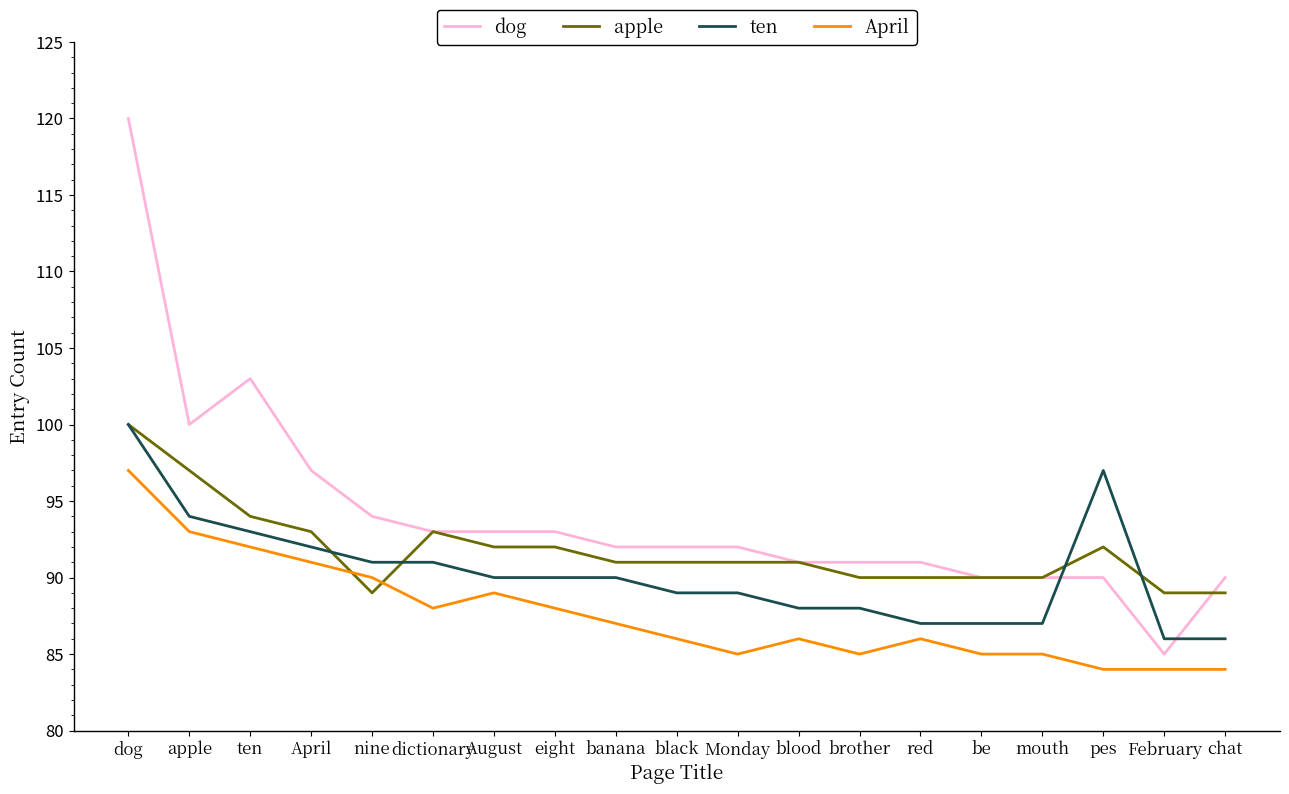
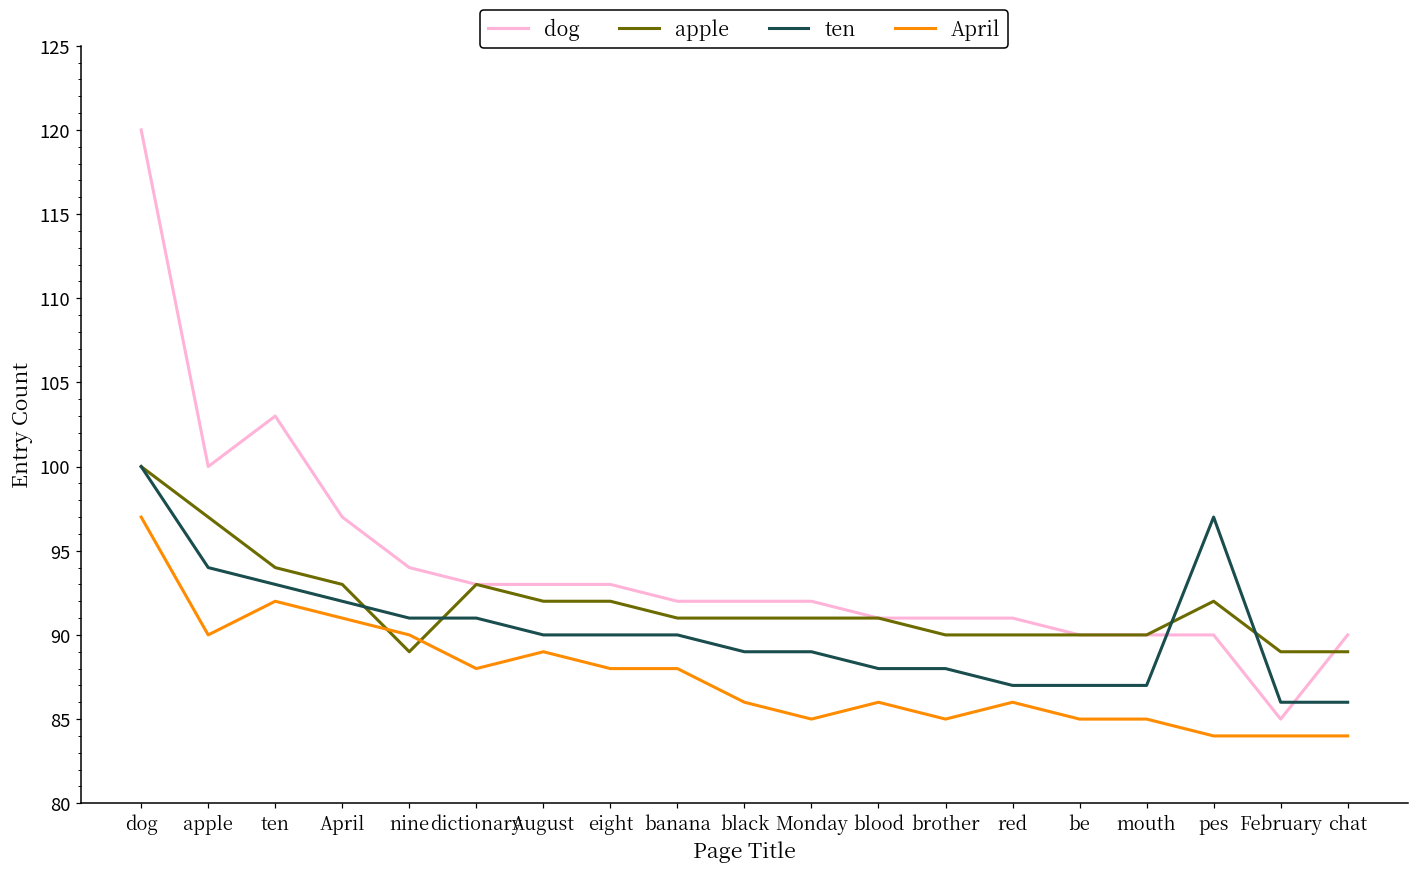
  {
    "dog": {
      "dog": 120,
      "apple": 100,
      "ten": 103,
      "April": 97,
      "nine": 94,
      "eight": 93,
      "banana": 92,
      "black": 92,
      "Monday": 92,
      "brother": 91,
      "red": 91,
      "pes": 90,
      "February": 85,
      "chat": 90
    },
    "apple": {
      "apple": 97,
      "ten": 94,
      "April": 93,
      "nine": 89,
      "eight": 92,
      "banana": 91,
      "black": 91,
      "Monday": 91,
      "brother": 90,
      "red": 90,
      "pes": 92,
      "February": 89,
      "chat": 89
    },
    "ten": {
      "apple": 94,
      "ten": 93,
      "April": 92,
      "nine": 91,
      "dictionary": 91,
      "eight": 90,
      "banana": 90,
      "black": 89,
      "Monday": 89,
      "blood": 88,
      "brother": 88,
      "red": 87,
      "be": 87,
      "mouth": 87,
      "pes": 97,
      "February": 86,
      "chat": 86
    },
    "April": {
      "dog": 97,
-     "apple": 93,
+     "apple": 90,
      "ten": 92,
      "April": 91,
      "nine": 90,
      "dictionary": 88,
      "eight": 88,
-     "banana": 87,
+     "banana": 88,
      "black": 86,
      "Monday": 85,
      "blood": 86,
      "brother": 85,
      "red": 86,
      "be": 85,
      "mouth": 85,
      "pes": 84,
      "February": 84,
      "chat": 84
    }
  }
